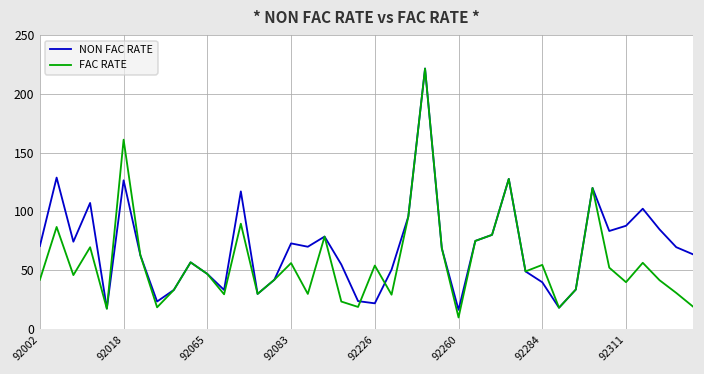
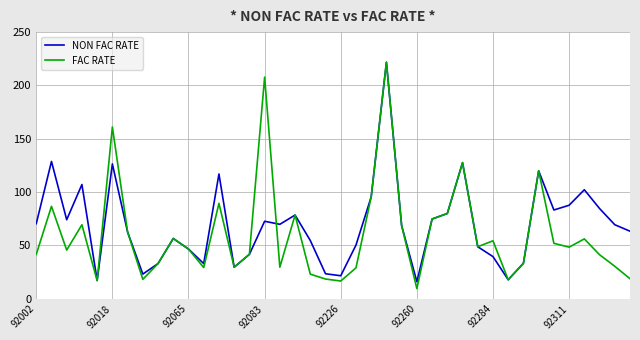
  {
    "NON FAC RATE": {
      "92002": 70,
      "92018": 126,
      "92083": 73,
      "92226": 22,
      "92260": 16,
      "92284": 40,
      "92311": 88
    },
    "FAC RATE": {
      "92002": 42,
      "92018": 161,
-     "92083": 56,
-     "92226": 54,
+     "92083": 208,
+     "92226": 17,
      "92260": 10,
      "92284": 54,
-     "92311": 40
+     "92311": 48
    }
  }
